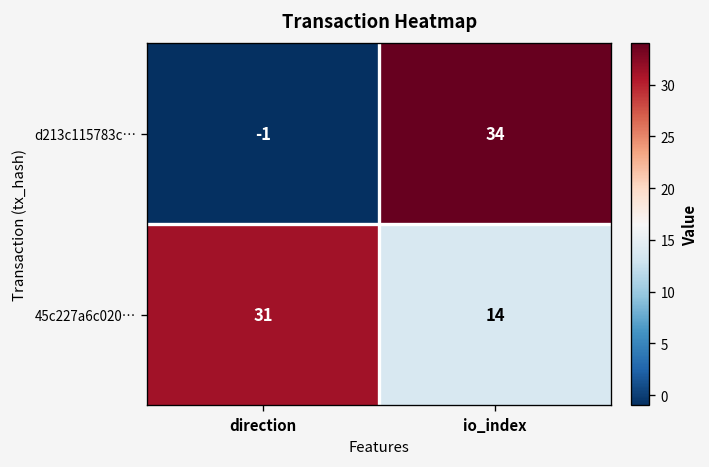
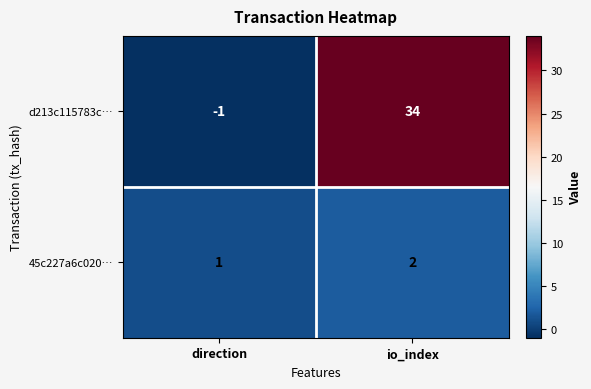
  {
    "d213c115783c…": {
      "direction": -1,
      "io_index": 34
    },
    "45c227a6c020…": {
-     "direction": 31,
-     "io_index": 14
+     "direction": 1,
+     "io_index": 2
    }
  }
